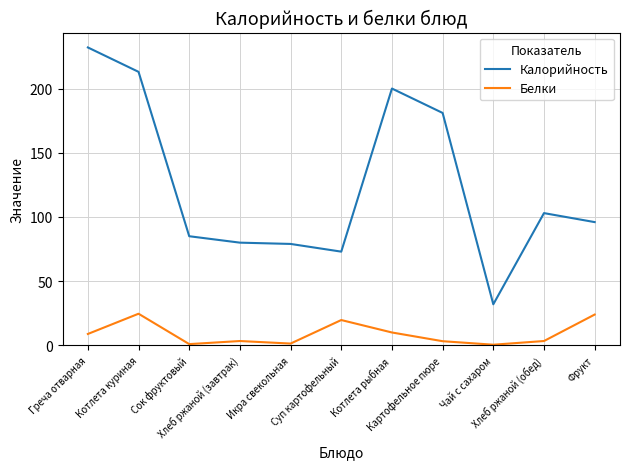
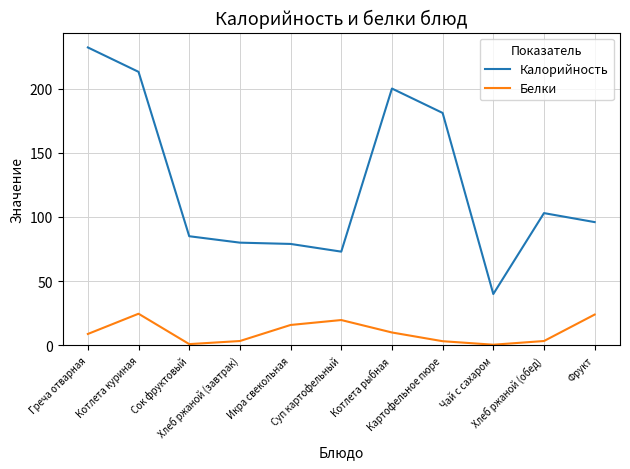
  {
    "Калорийность": {
      "Греча отварная": 232,
      "Котлета куриная": 213,
      "Сок фруктовый": 85,
      "Хлеб ржаной (завтрак)": 80,
      "Икра свекольная": 79,
      "Суп картофельный": 73,
      "Котлета рыбная": 200,
      "Картофельное пюре": 181,
-     "Чай с сахаром": 32,
+     "Чай с сахаром": 40,
      "Хлеб ржаной (обед)": 103,
      "Фрукт": 96
    },
    "Белки": {
      "Греча отварная": 9,
      "Котлета куриная": 25,
      "Сок фруктовый": 1,
      "Хлеб ржаной (завтрак)": 3,
-     "Икра свекольная": 1,
+     "Икра свекольная": 16,
      "Суп картофельный": 20,
      "Котлета рыбная": 10,
      "Картофельное пюре": 3,
      "Чай с сахаром": 1,
      "Хлеб ржаной (обед)": 3,
      "Фрукт": 24
    }
  }
